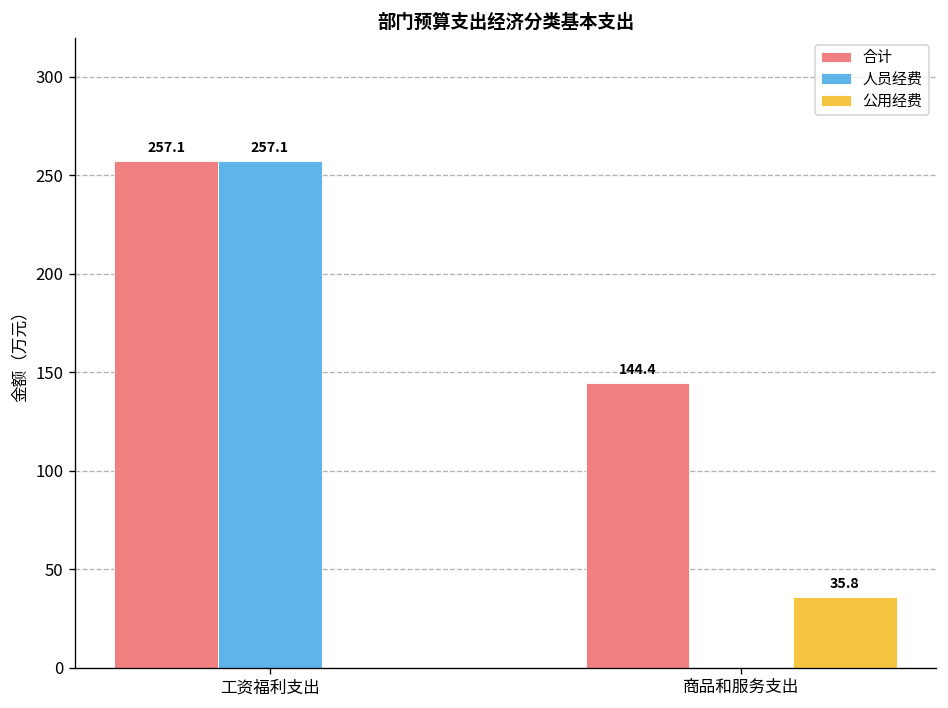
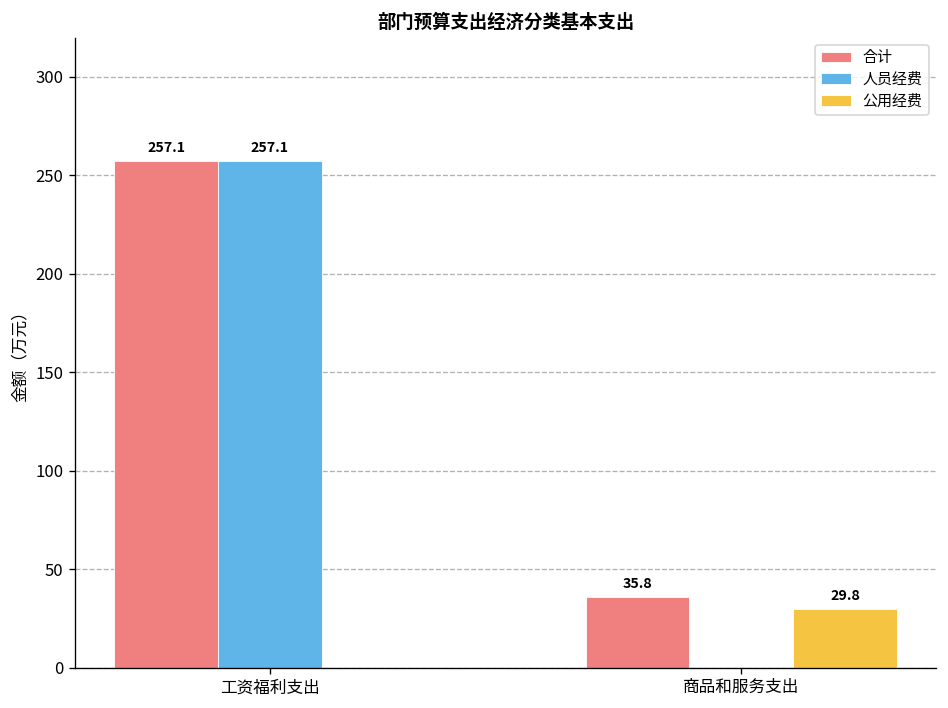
  {
    "合计": {
      "工资福利支出": 257.1,
-     "商品和服务支出": 144.4
+     "商品和服务支出": 35.8
    },
    "人员经费": {
      "工资福利支出": 257.1
    },
    "公用经费": {
-     "商品和服务支出": 35.8
+     "商品和服务支出": 29.8
    }
  }
